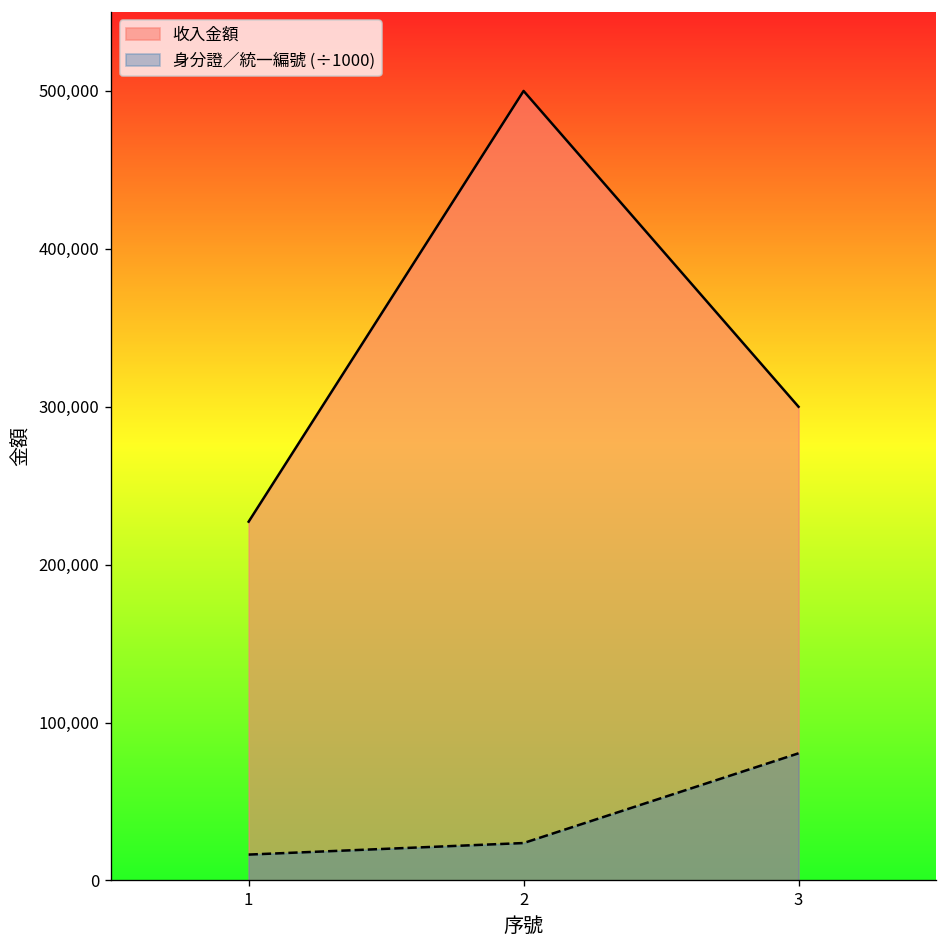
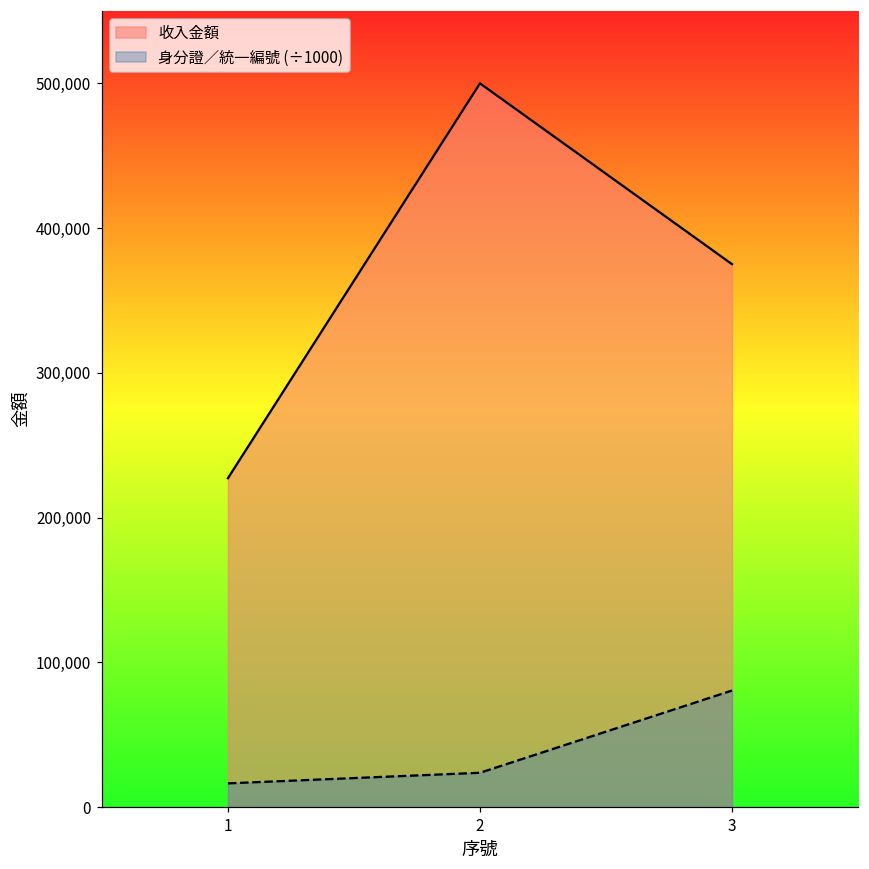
  {
    "收入金額": {
      "1": "227,000",
      "2": "500,000",
-     "3": "300,000"
+     "3": "375,000"
    },
    "身分證／統一編號 (÷1000)": {
      "1": "16,000",
      "2": "24,000",
      "3": "81,000"
    }
  }
